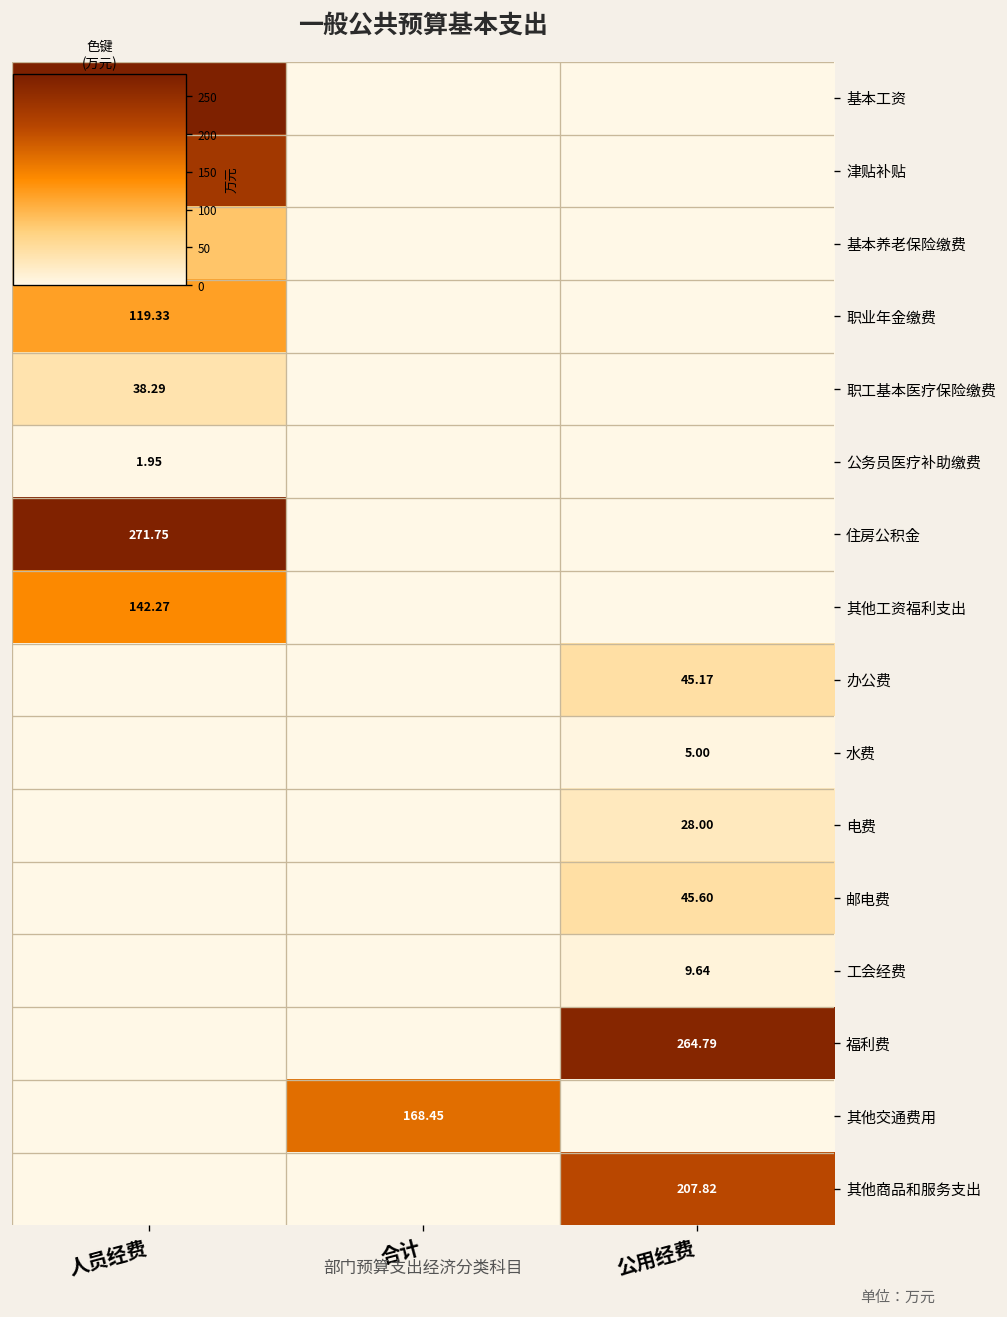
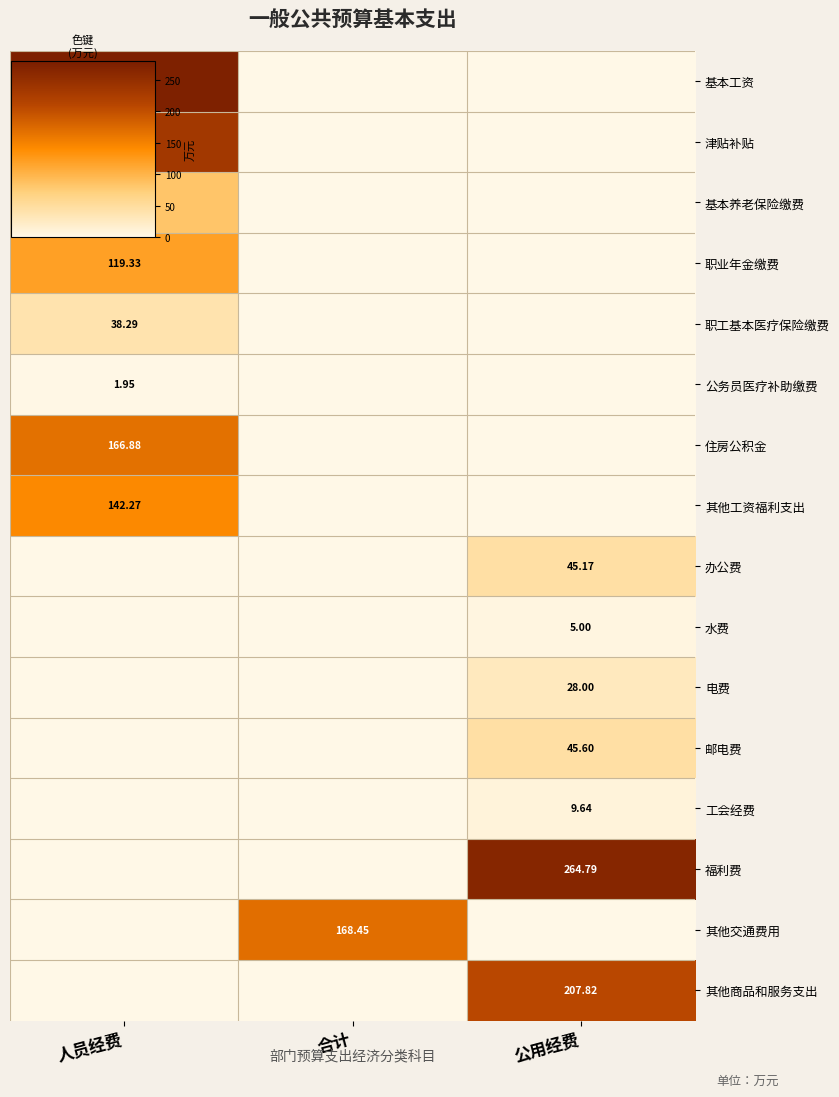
  {
    "职业年金缴费": {
      "人员经费": 119.33
    },
    "职工基本医疗保险缴费": {
      "人员经费": 38.29
    },
    "公务员医疗补助缴费": {
      "人员经费": 1.95
    },
    "住房公积金": {
-     "人员经费": 271.75
+     "人员经费": 166.88
    },
    "其他工资福利支出": {
      "人员经费": 142.27
    },
    "办公费": {
      "公用经费": 45.17
    },
    "水费": {
      "公用经费": 5.00
    },
    "电费": {
      "公用经费": 28.00
    },
    "邮电费": {
      "公用经费": 45.60
    },
    "工会经费": {
      "公用经费": 9.64
    },
    "福利费": {
      "公用经费": 264.79
    },
    "其他交通费用": {
      "合计": 168.45
    },
    "其他商品和服务支出": {
      "公用经费": 207.82
    }
  }
